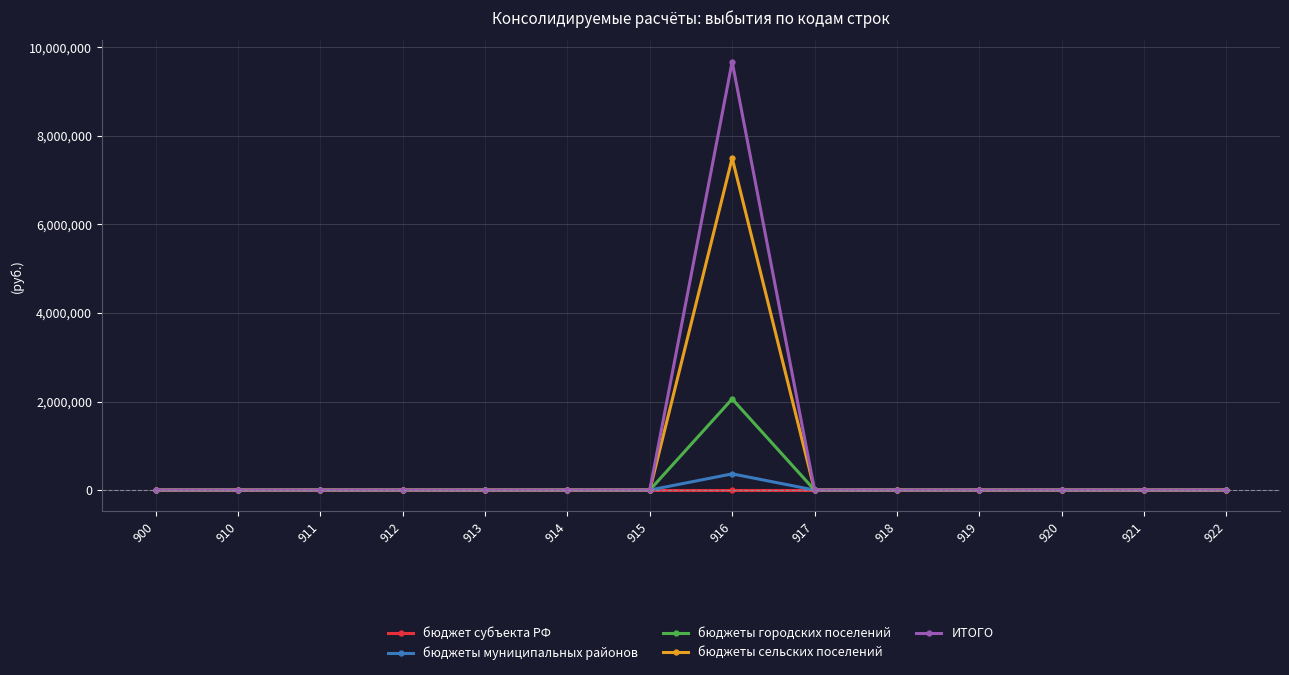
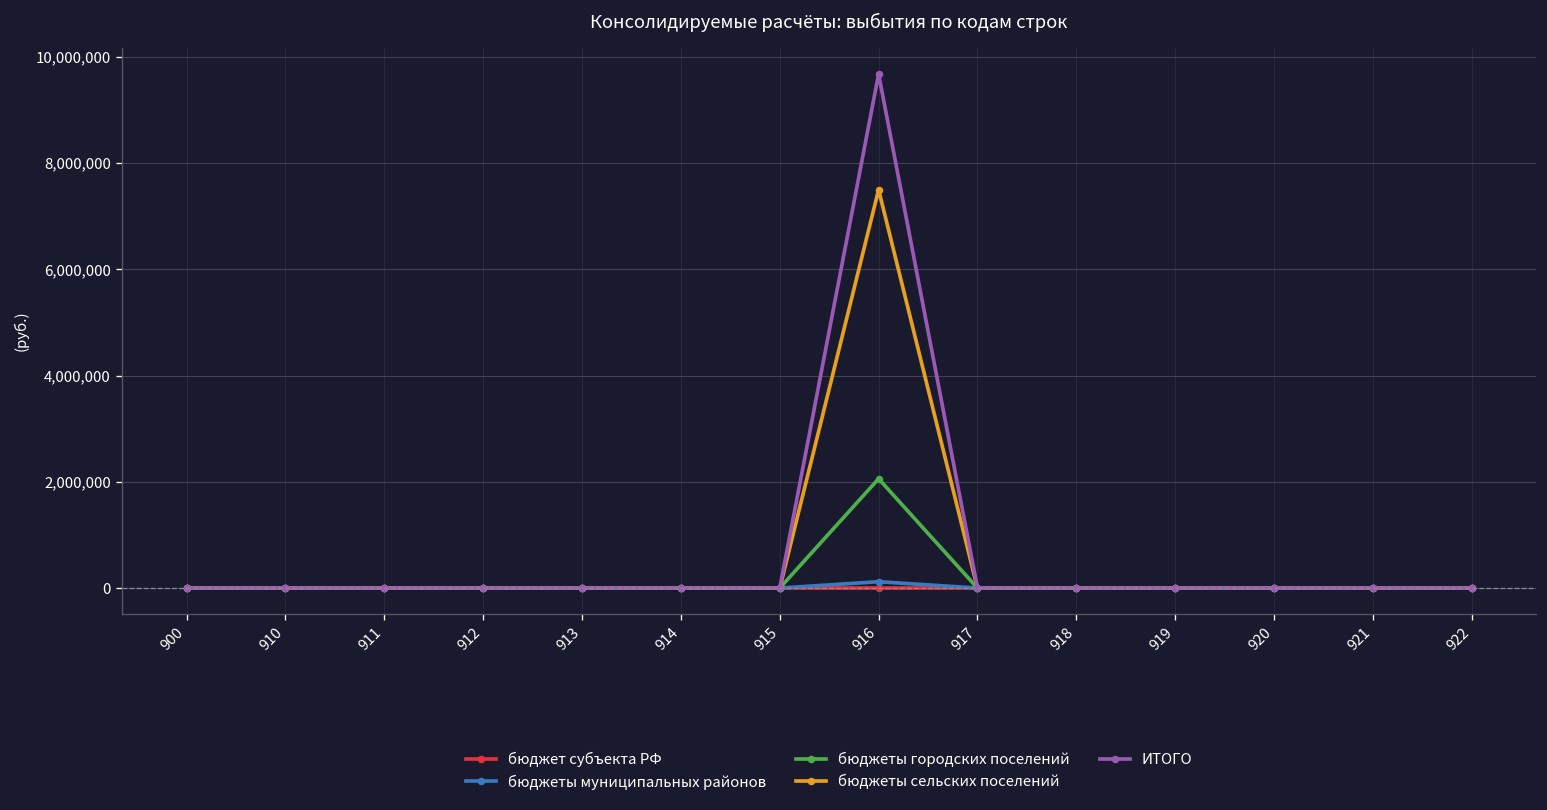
  {
    "бюджет субъекта РФ": {
      "916": "0"
    },
    "бюджеты муниципальных районов": {
-     "916": "400,000"
+     "916": "100,000"
    },
    "бюджеты городских поселений": {
      "916": "2,100,000"
    },
    "бюджеты сельских поселений": {
      "916": "7,500,000"
    },
    "ИТОГО": {
      "916": "9,700,000"
    }
  }
